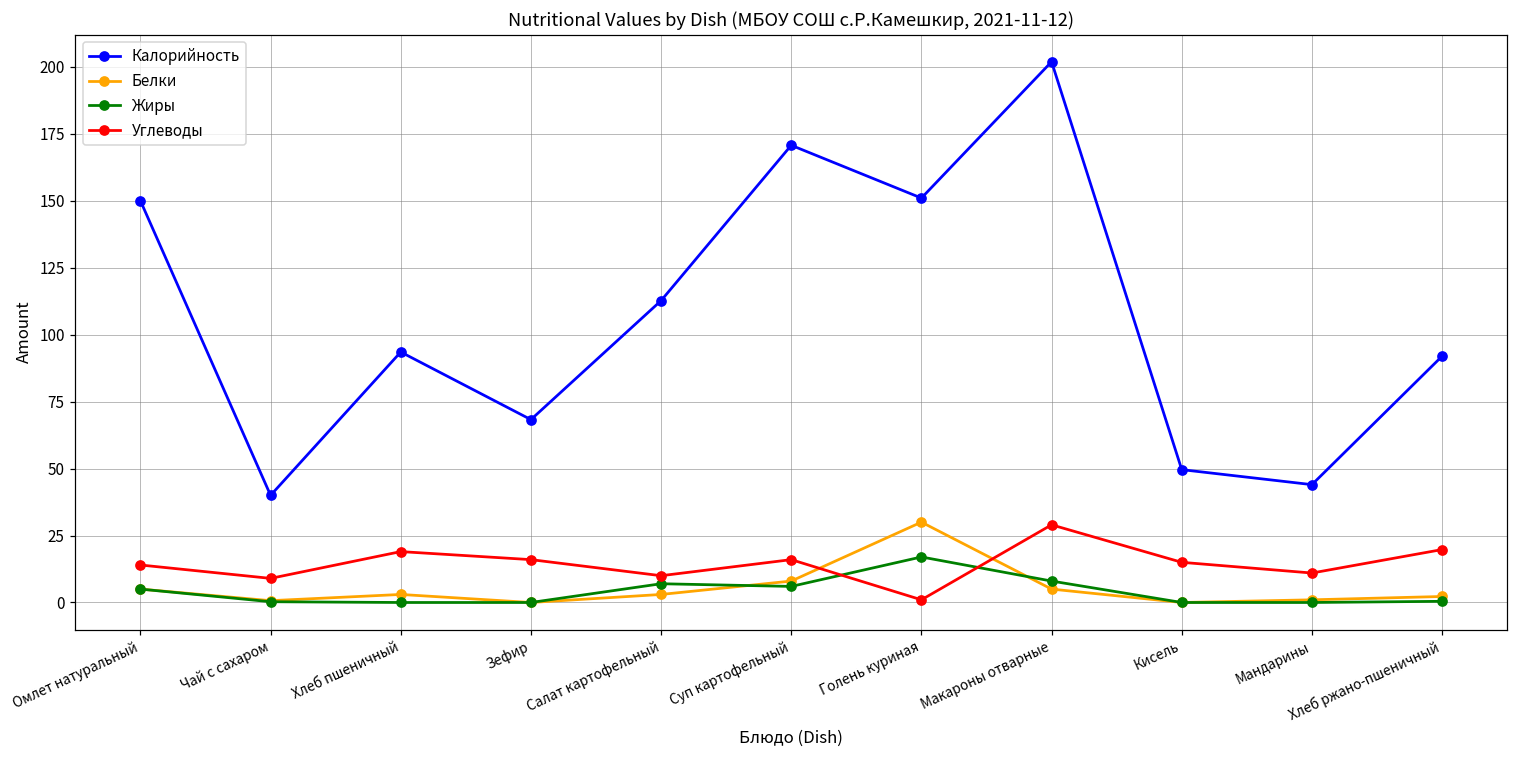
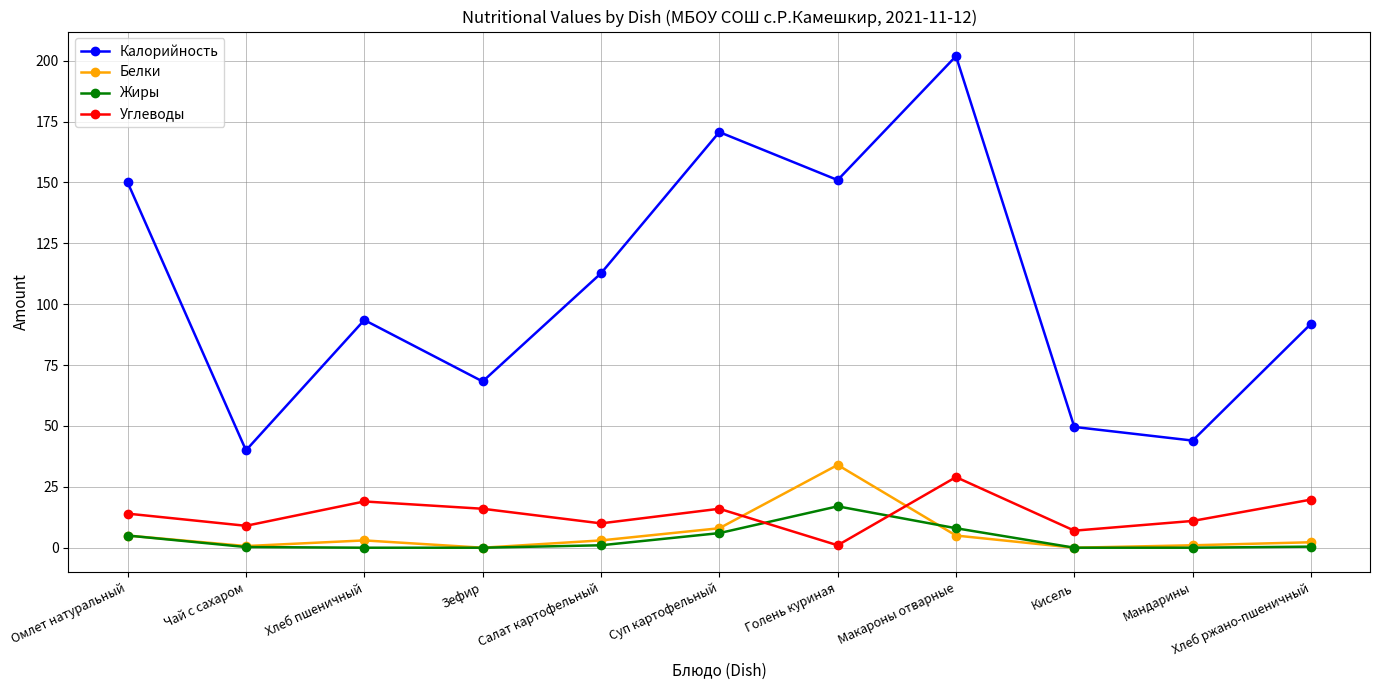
  {
    "Калорийность": {
      "Омлет натуральный": 150,
      "Чай с сахаром": 40,
      "Хлеб пшеничный": 94,
      "Зефир": 68,
      "Салат картофельный": 113,
      "Суп картофельный": 171,
      "Голень куриная": 151,
      "Макароны отварные": 202,
      "Кисель": 50,
      "Мандарины": 44,
      "Хлеб ржано-пшеничный": 92
    },
    "Белки": {
      "Хлеб пшеничный": 3,
      "Салат картофельный": 3,
      "Суп картофельный": 8,
-     "Голень куриная": 30,
+     "Голень куриная": 34,
      "Макароны отварные": 5,
      "Хлеб ржано-пшеничный": 2
    },
    "Жиры": {
      "Хлеб пшеничный": 0,
-     "Салат картофельный": 7,
+     "Салат картофельный": 1,
      "Суп картофельный": 6,
      "Голень куриная": 17,
      "Макароны отварные": 8,
      "Хлеб ржано-пшеничный": 0
    },
    "Углеводы": {
      "Омлет натуральный": 14,
      "Чай с сахаром": 9,
      "Хлеб пшеничный": 19,
      "Зефир": 16,
      "Салат картофельный": 10,
      "Суп картофельный": 16,
      "Голень куриная": 1,
      "Макароны отварные": 29,
-     "Кисель": 15,
+     "Кисель": 7,
      "Мандарины": 11,
      "Хлеб ржано-пшеничный": 20
    }
  }
